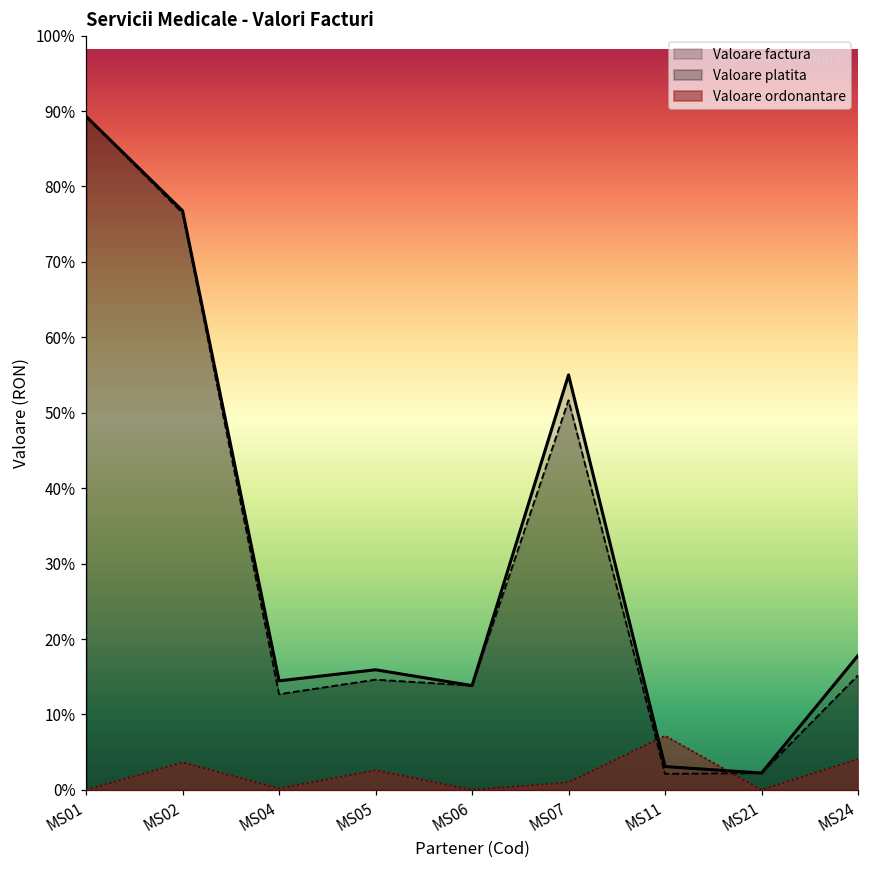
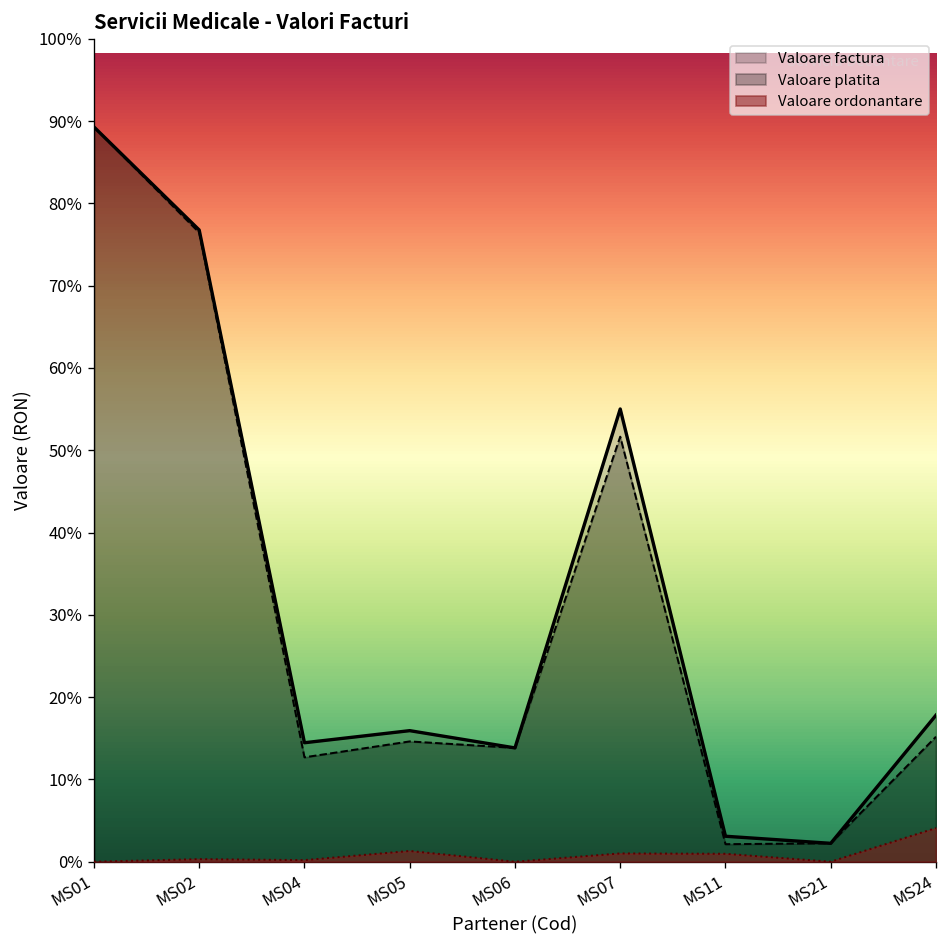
  {
    "Valoare ordonantare": {
      "MS01": "0%",
-     "MS02": "4%",
+     "MS02": "0%",
      "MS04": "0%",
-     "MS05": "3%",
+     "MS05": "1%",
      "MS06": "0%",
      "MS07": "1%",
-     "MS11": "7%",
+     "MS11": "1%",
      "MS21": "0%",
      "MS24": "4%"
    }
  }
